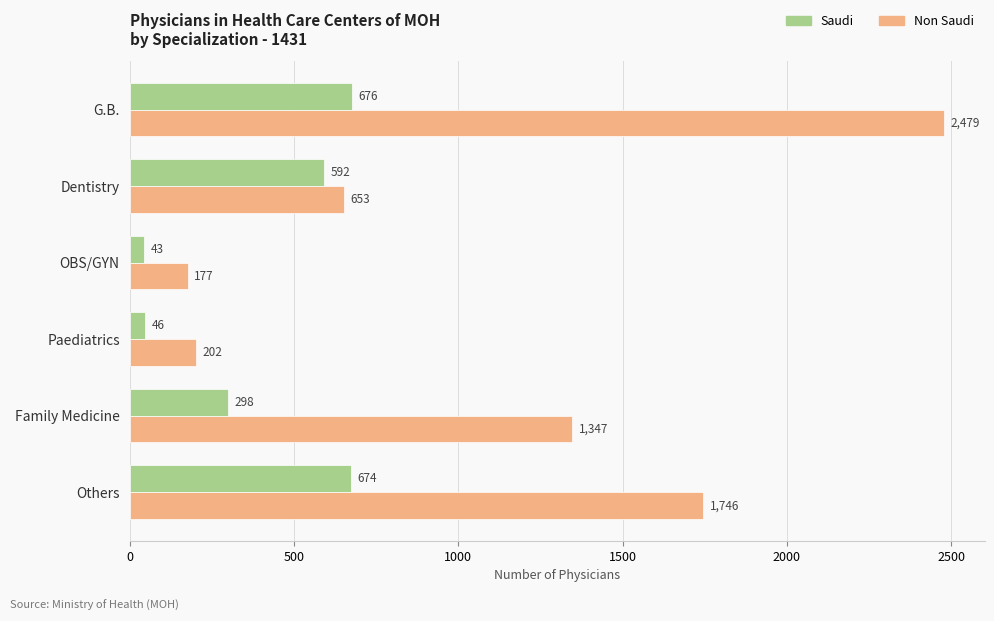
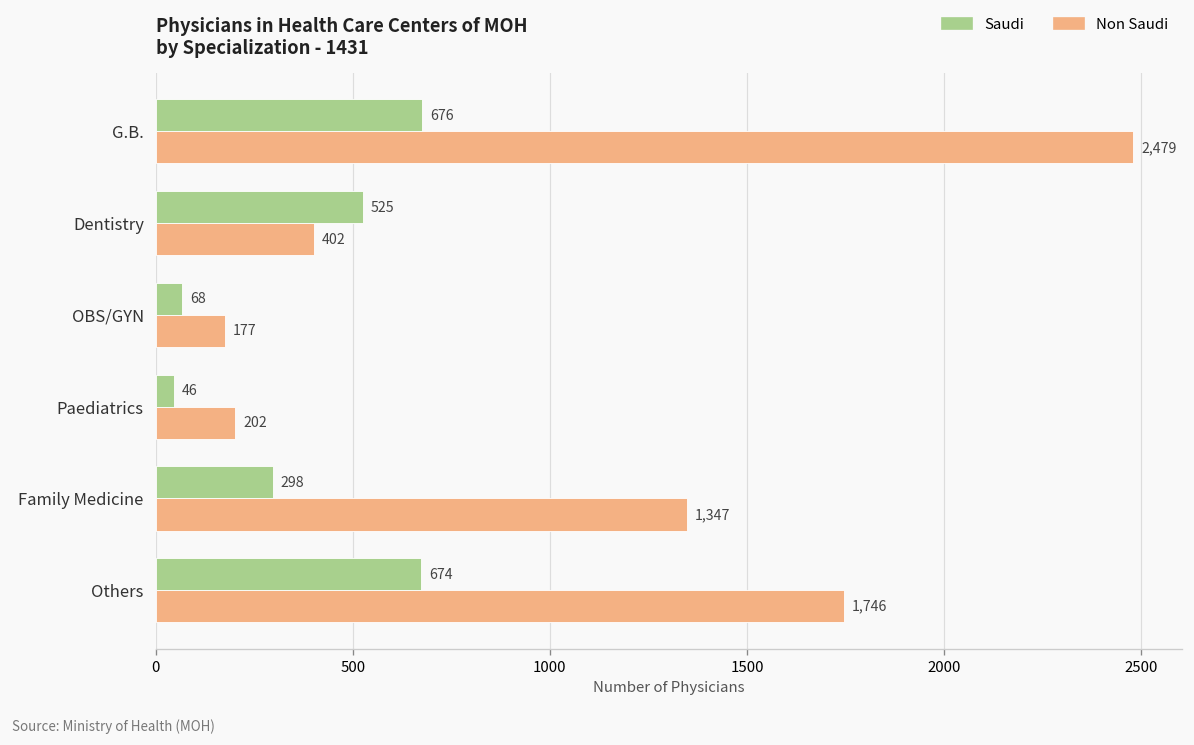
  {
    "Non Saudi": {
      "G.B.": "2,479",
-     "Dentistry": "653",
+     "Dentistry": "402",
      "OBS/GYN": "177",
      "Paediatrics": "202",
      "Family Medicine": "1,347",
      "Others": "1,746"
    },
    "Saudi": {
      "G.B.": "676",
-     "Dentistry": "592",
-     "OBS/GYN": "43",
+     "Dentistry": "525",
+     "OBS/GYN": "68",
      "Paediatrics": "46",
      "Family Medicine": "298",
      "Others": "674"
    }
  }
